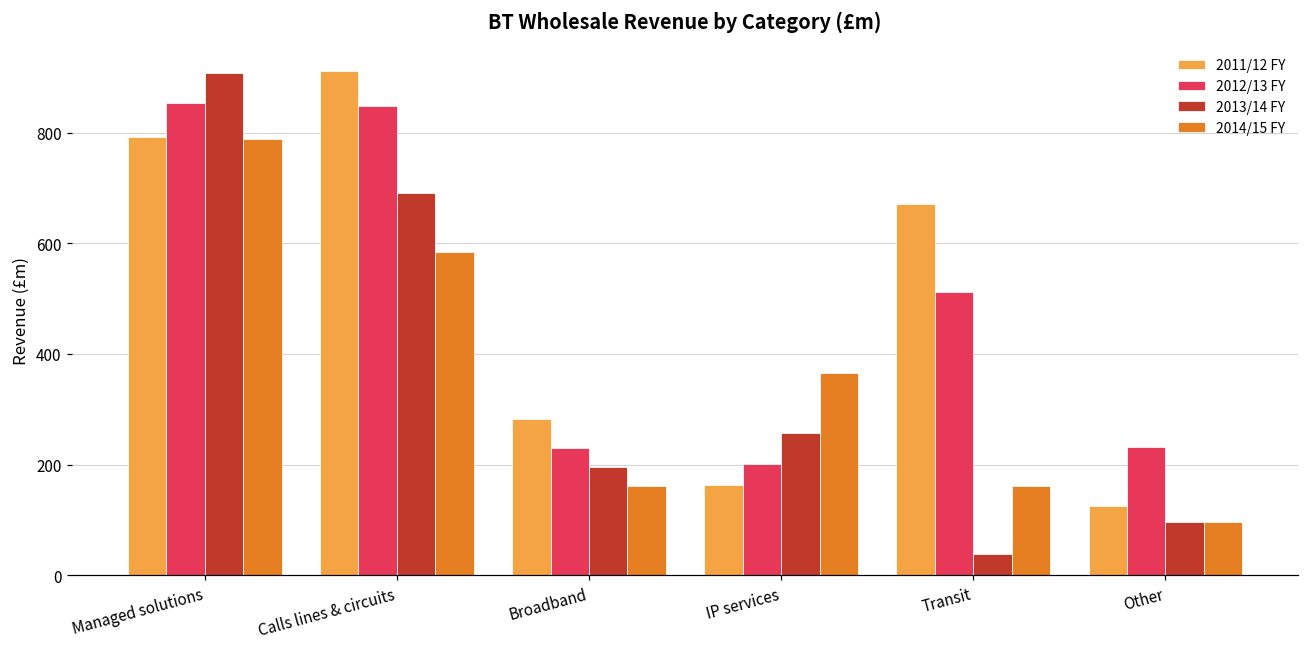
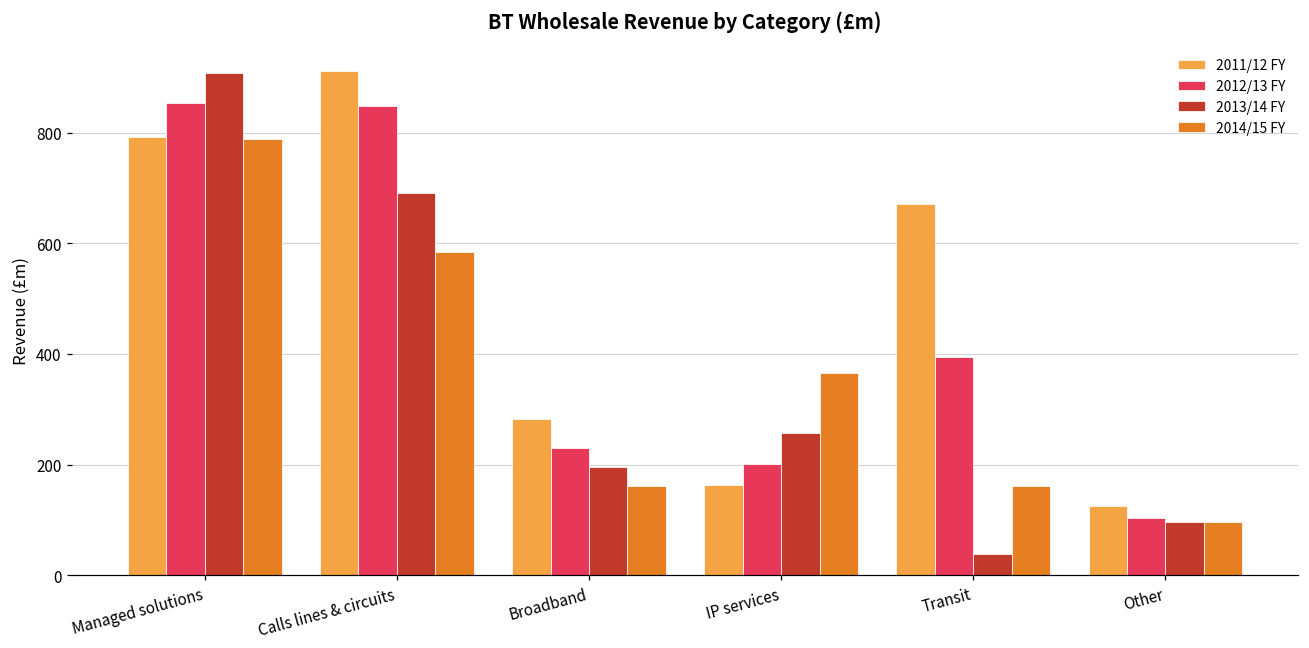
  {
    "2012/13 FY": {
      "Managed solutions": 850,
      "Calls lines & circuits": 850,
      "Broadband": 230,
      "IP services": 200,
-     "Transit": 510,
-     "Other": 230
+     "Transit": 390,
+     "Other": 100
    },
    "2013/14 FY": {
      "Managed solutions": 910,
      "Calls lines & circuits": 690,
      "Broadband": 200,
      "IP services": 260,
      "Transit": 40,
      "Other": 100
    }
  }
